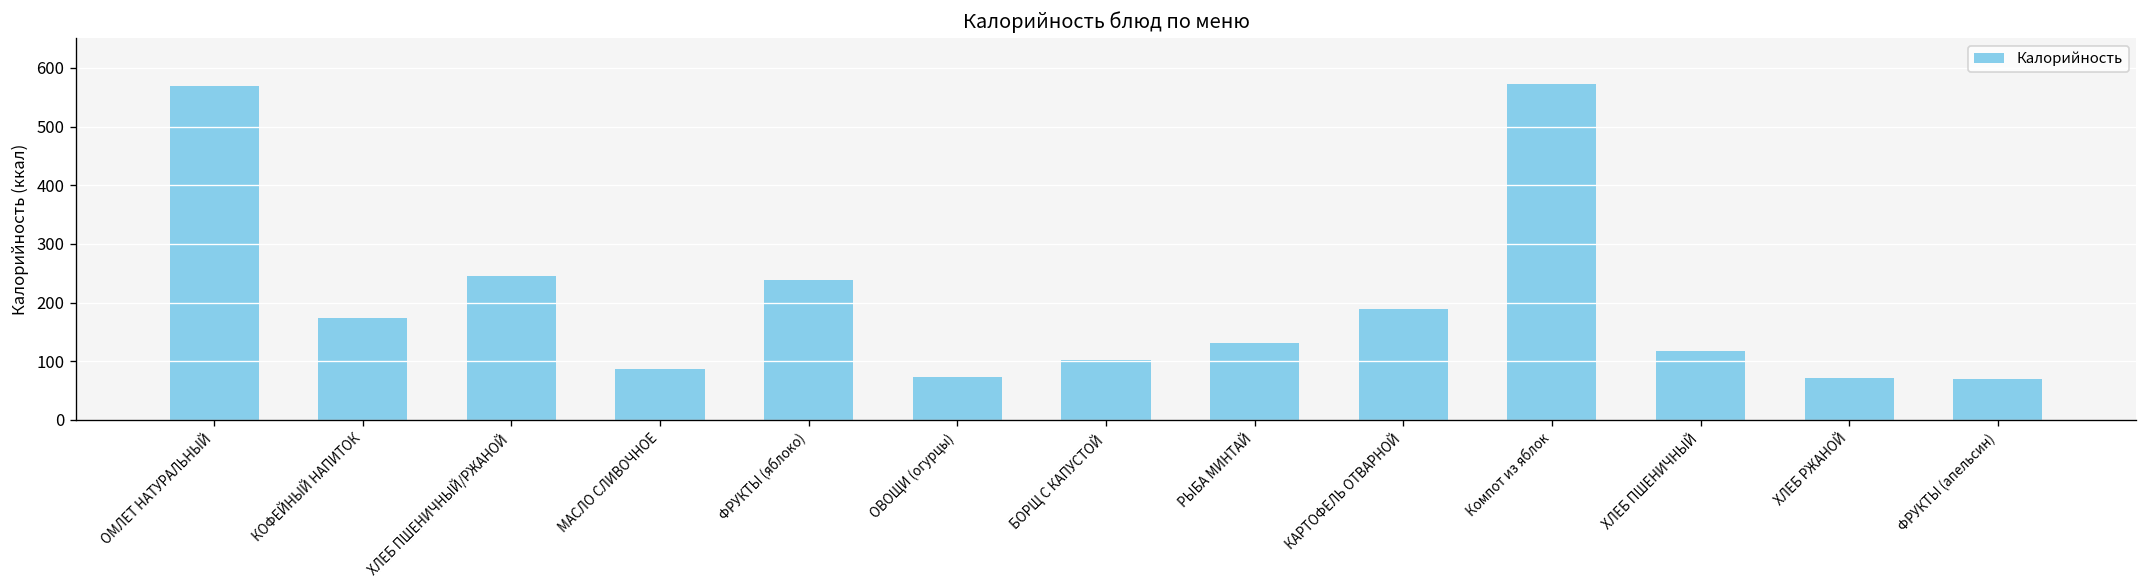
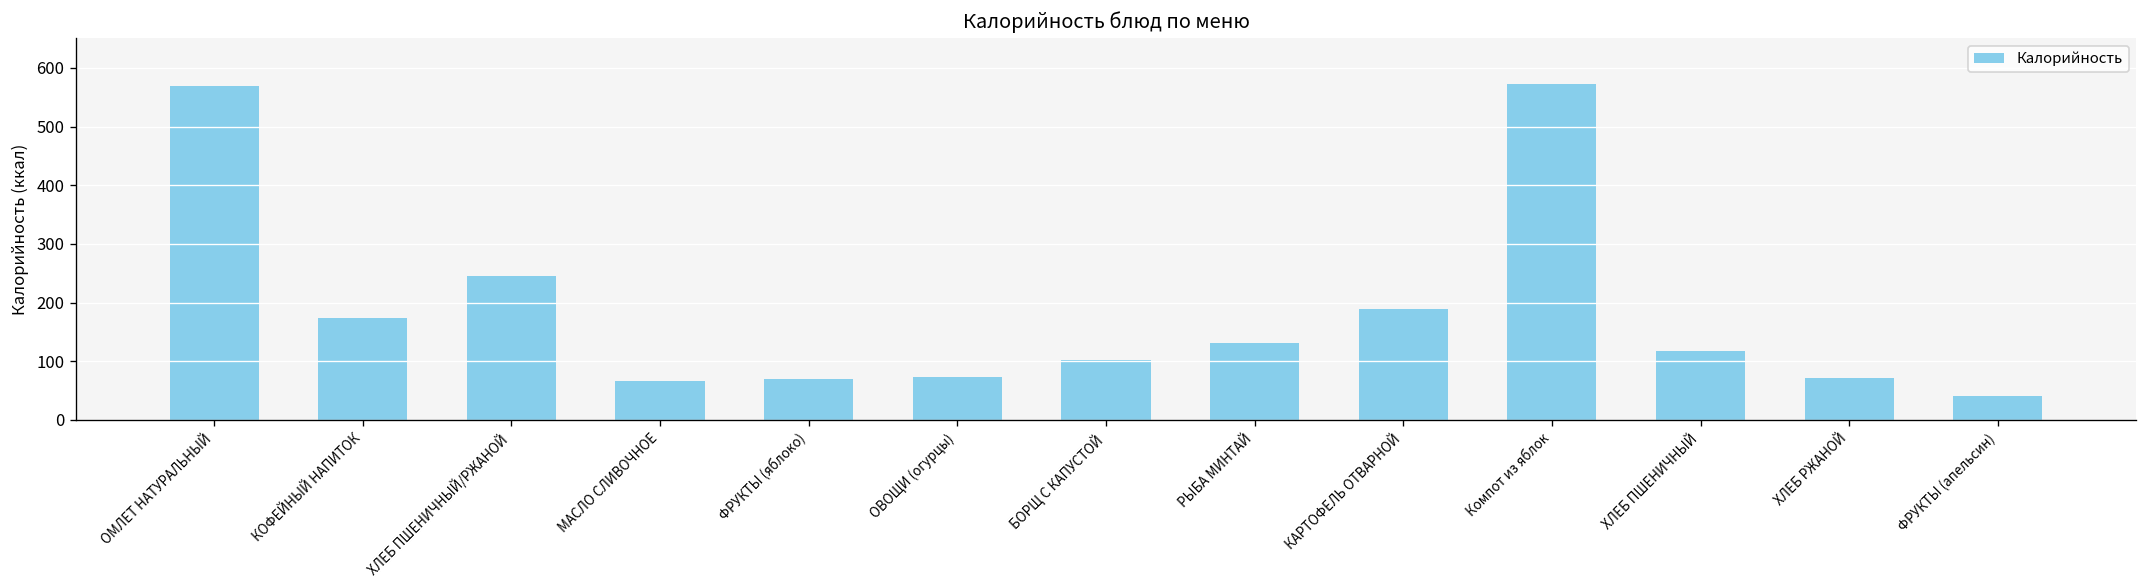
  {
    "ОМЛЕТ НАТУРАЛЬНЫЙ": 570,
    "КОФЕЙНЫЙ НАПИТОК": 170,
    "ХЛЕБ ПШЕНИЧНЫЙ/РЖАНОЙ": 250,
-   "МАСЛО СЛИВОЧНОЕ": 90,
-   "ФРУКТЫ (яблоко)": 240,
+   "МАСЛО СЛИВОЧНОЕ": 70,
+   "ФРУКТЫ (яблоко)": 70,
    "ОВОЩИ (огурцы)": 70,
    "БОРЩ С КАПУСТОЙ": 100,
    "РЫБА МИНТАЙ": 130,
    "КАРТОФЕЛЬ ОТВАРНОЙ": 190,
    "Компот из яблок": 570,
    "ХЛЕБ ПШЕНИЧНЫЙ": 120,
    "ХЛЕБ РЖАНОЙ": 70,
-   "ФРУКТЫ (апельсин)": 70
+   "ФРУКТЫ (апельсин)": 40
  }
